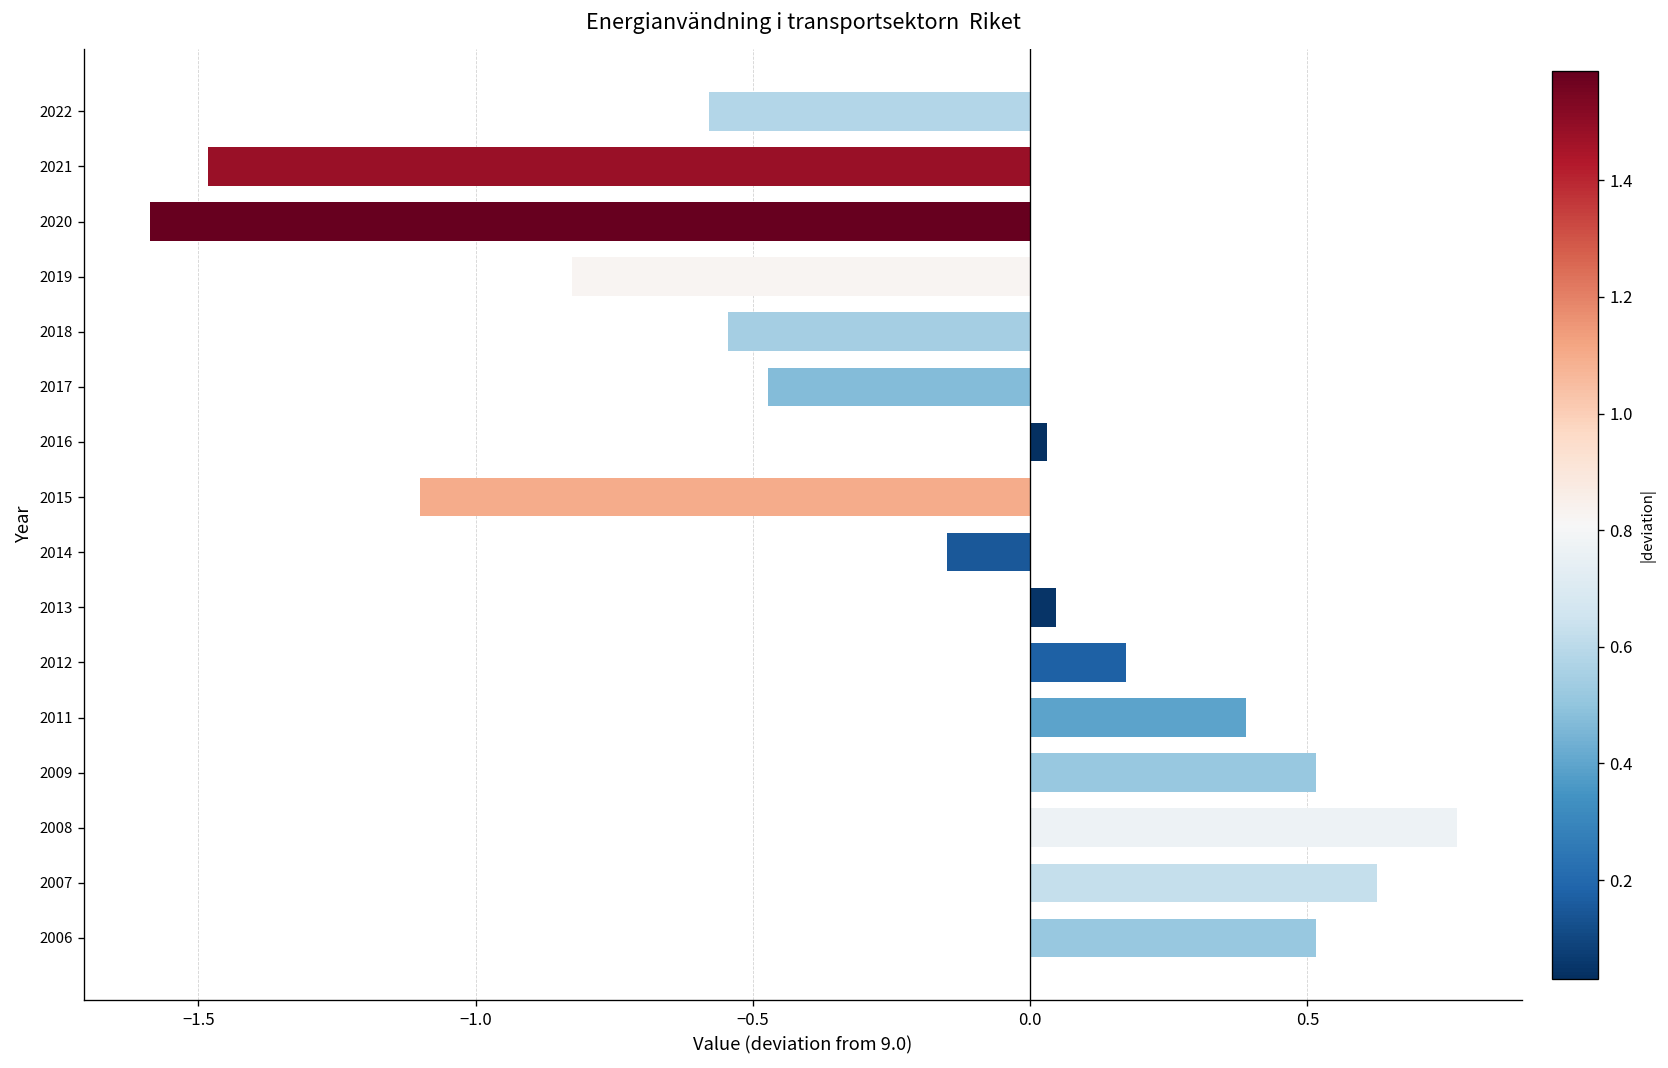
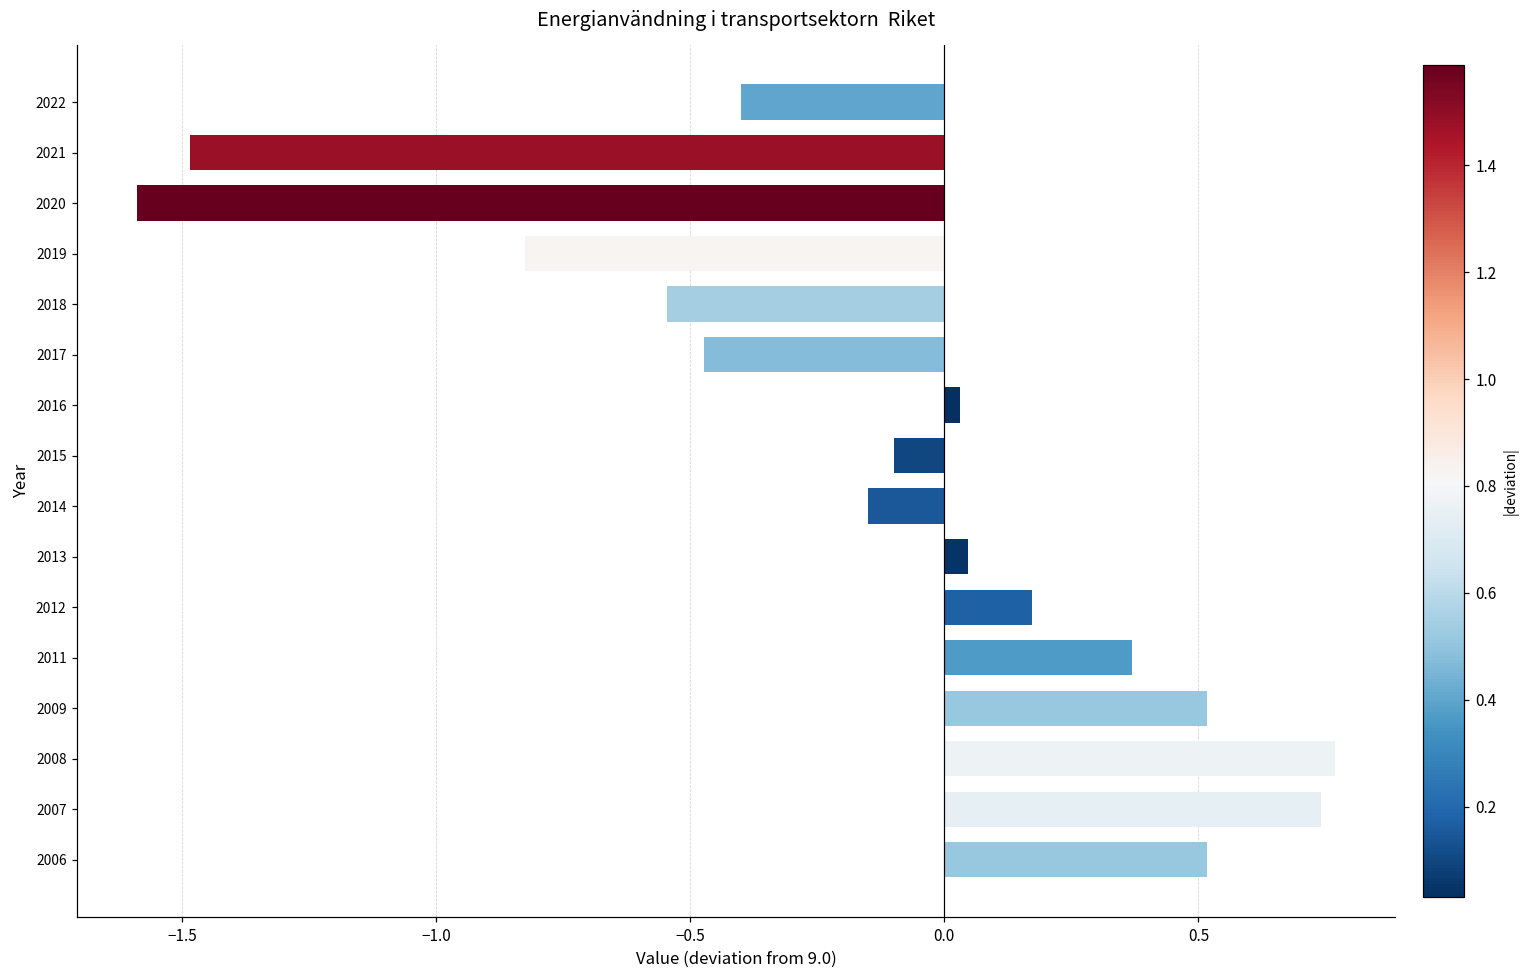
  {
-   "2022": -0.58,
+   "2022": -0.40,
    "2021": -1.48,
    "2020": -1.59,
    "2019": -0.83,
    "2018": -0.55,
    "2017": -0.47,
    "2016": 0.03,
-   "2015": -1.10,
+   "2015": -0.10,
    "2014": -0.15,
    "2013": 0.05,
    "2012": 0.17,
-   "2011": 0.39,
+   "2011": 0.37,
    "2009": 0.52,
    "2008": 0.77,
-   "2007": 0.63,
+   "2007": 0.74,
    "2006": 0.52
  }
